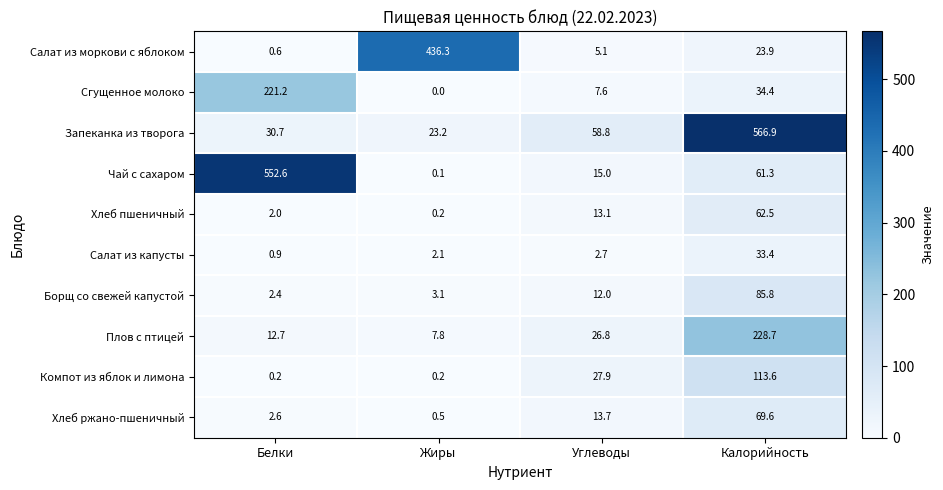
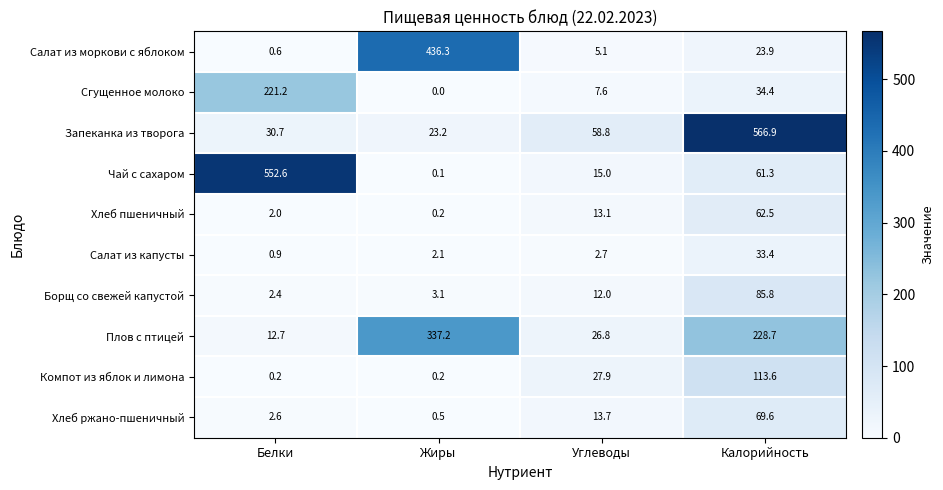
  {
    "Салат из моркови с яблоком": {
      "Белки": 0.6,
      "Жиры": 436.3,
      "Углеводы": 5.1,
      "Калорийность": 23.9
    },
    "Сгущенное молоко": {
      "Белки": 221.2,
      "Жиры": 0.0,
      "Углеводы": 7.6,
      "Калорийность": 34.4
    },
    "Запеканка из творога": {
      "Белки": 30.7,
      "Жиры": 23.2,
      "Углеводы": 58.8,
      "Калорийность": 566.9
    },
    "Чай с сахаром": {
      "Белки": 552.6,
      "Жиры": 0.1,
      "Углеводы": 15.0,
      "Калорийность": 61.3
    },
    "Хлеб пшеничный": {
      "Белки": 2.0,
      "Жиры": 0.2,
      "Углеводы": 13.1,
      "Калорийность": 62.5
    },
    "Салат из капусты": {
      "Белки": 0.9,
      "Жиры": 2.1,
      "Углеводы": 2.7,
      "Калорийность": 33.4
    },
    "Борщ со свежей капустой": {
      "Белки": 2.4,
      "Жиры": 3.1,
      "Углеводы": 12.0,
      "Калорийность": 85.8
    },
    "Плов с птицей": {
      "Белки": 12.7,
-     "Жиры": 7.8,
+     "Жиры": 337.2,
      "Углеводы": 26.8,
      "Калорийность": 228.7
    },
    "Компот из яблок и лимона": {
      "Белки": 0.2,
      "Жиры": 0.2,
      "Углеводы": 27.9,
      "Калорийность": 113.6
    },
    "Хлеб ржано-пшеничный": {
      "Белки": 2.6,
      "Жиры": 0.5,
      "Углеводы": 13.7,
      "Калорийность": 69.6
    }
  }
